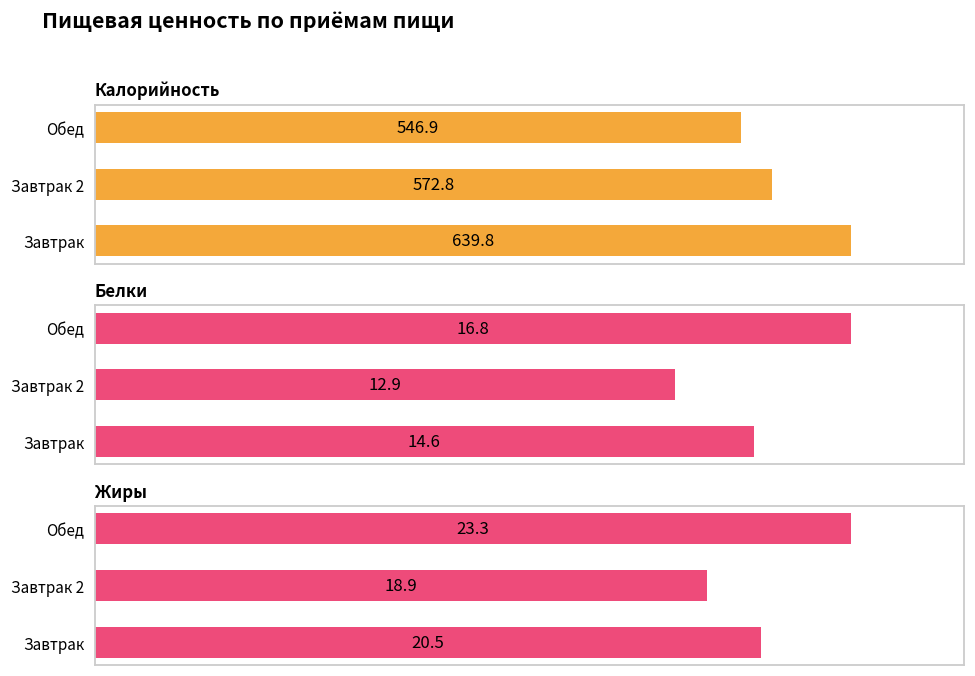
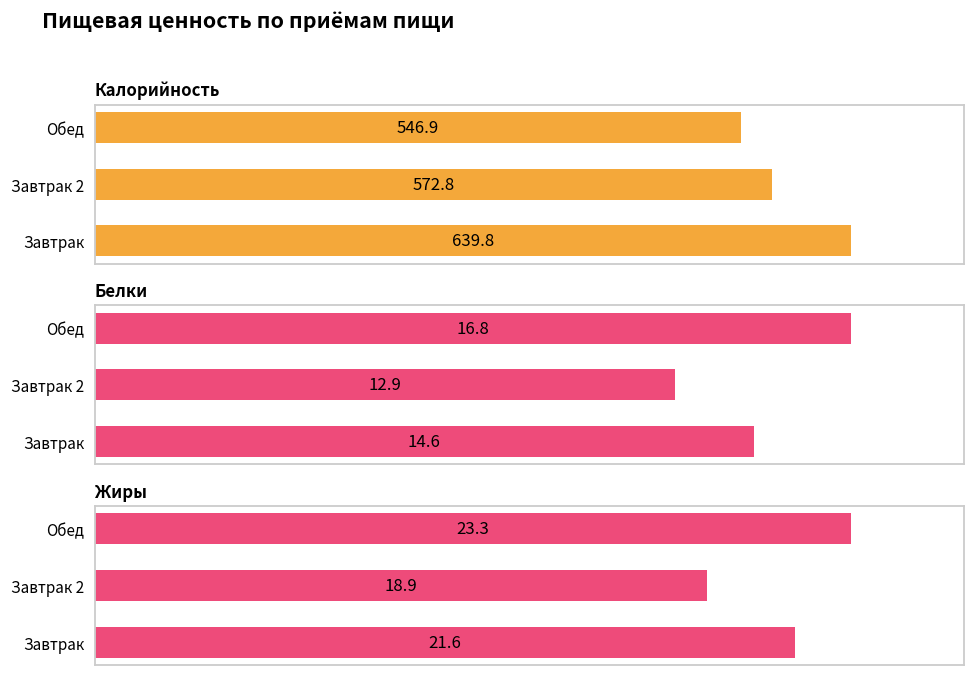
  {
    "Калорийность": {
      "Обед": 546.9,
      "Завтрак 2": 572.8,
      "Завтрак": 639.8
    },
    "Белки": {
      "Обед": 16.8,
      "Завтрак 2": 12.9,
      "Завтрак": 14.6
    },
    "Жиры": {
      "Обед": 23.3,
      "Завтрак 2": 18.9,
-     "Завтрак": 20.5
+     "Завтрак": 21.6
    }
  }
